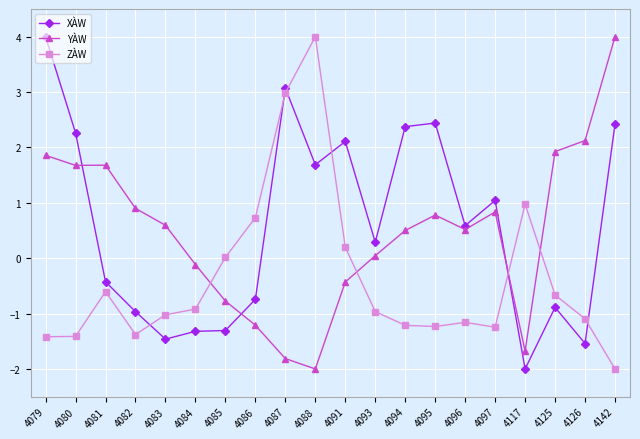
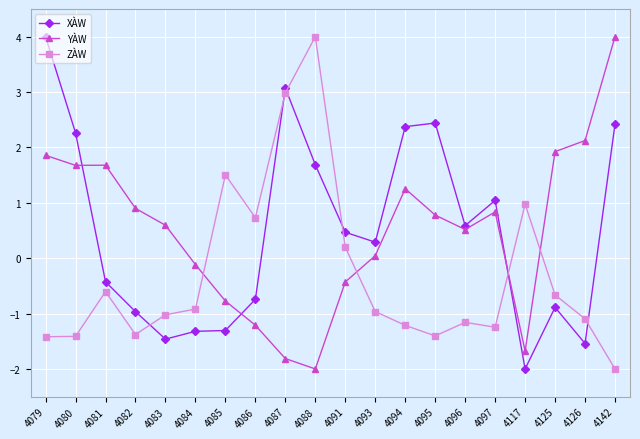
  {
    "XÀW": {
      "4080": 2.3,
      "4081": -0.4,
      "4082": -1.0,
      "4083": -1.5,
      "4084": -1.3,
      "4085": -1.3,
      "4086": -0.7,
      "4087": 3.1,
      "4088": 1.7,
-     "4091": 2.1,
+     "4091": 0.5,
      "4093": 0.3,
      "4094": 2.4,
      "4095": 2.4,
      "4096": 0.6,
      "4097": 1.0,
      "4117": -2.0,
      "4125": -0.9,
      "4126": -1.5,
      "4142": 2.4
    },
    "YÀW": {
      "4079": 1.9,
      "4080": 1.7,
      "4081": 1.7,
      "4082": 0.9,
      "4083": 0.6,
      "4084": -0.1,
      "4085": -0.8,
      "4086": -1.2,
      "4087": -1.8,
      "4088": -2.0,
      "4091": -0.4,
      "4093": 0.0,
-     "4094": 0.5,
+     "4094": 1.3,
      "4095": 0.8,
      "4096": 0.5,
      "4097": 0.8,
      "4117": -1.7,
      "4125": 1.9,
      "4126": 2.1,
      "4142": 4.0
    },
    "ZÀW": {
      "4079": -1.4,
      "4080": -1.4,
      "4081": -0.6,
      "4082": -1.4,
      "4083": -1.0,
      "4084": -0.9,
-     "4085": 0.0,
+     "4085": 1.5,
      "4086": 0.7,
      "4087": 3.0,
      "4088": 4.0,
      "4091": 0.2,
      "4093": -1.0,
      "4094": -1.2,
-     "4095": -1.2,
+     "4095": -1.4,
      "4096": -1.2,
      "4097": -1.2,
      "4117": 1.0,
      "4125": -0.7,
      "4126": -1.1,
      "4142": -2.0
    }
  }
